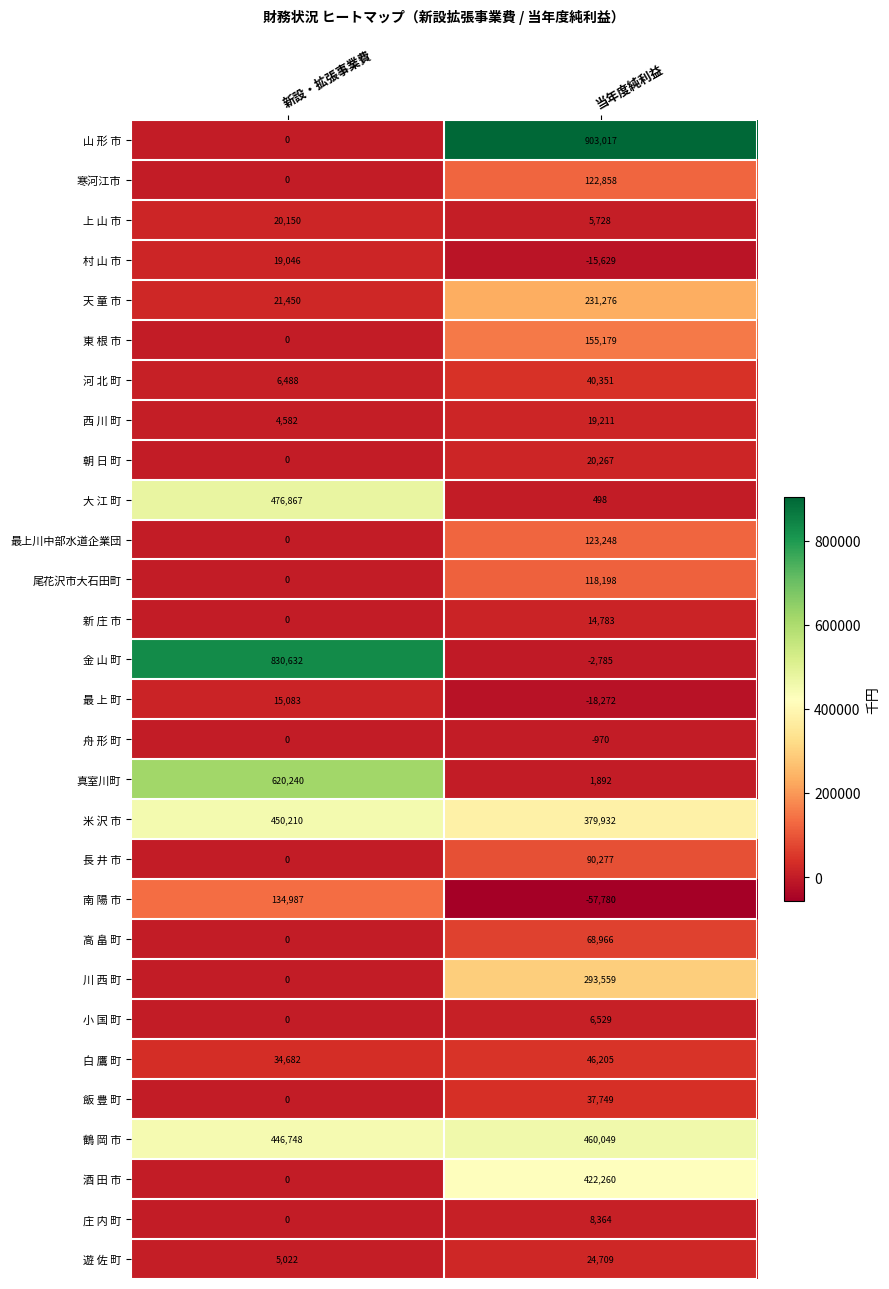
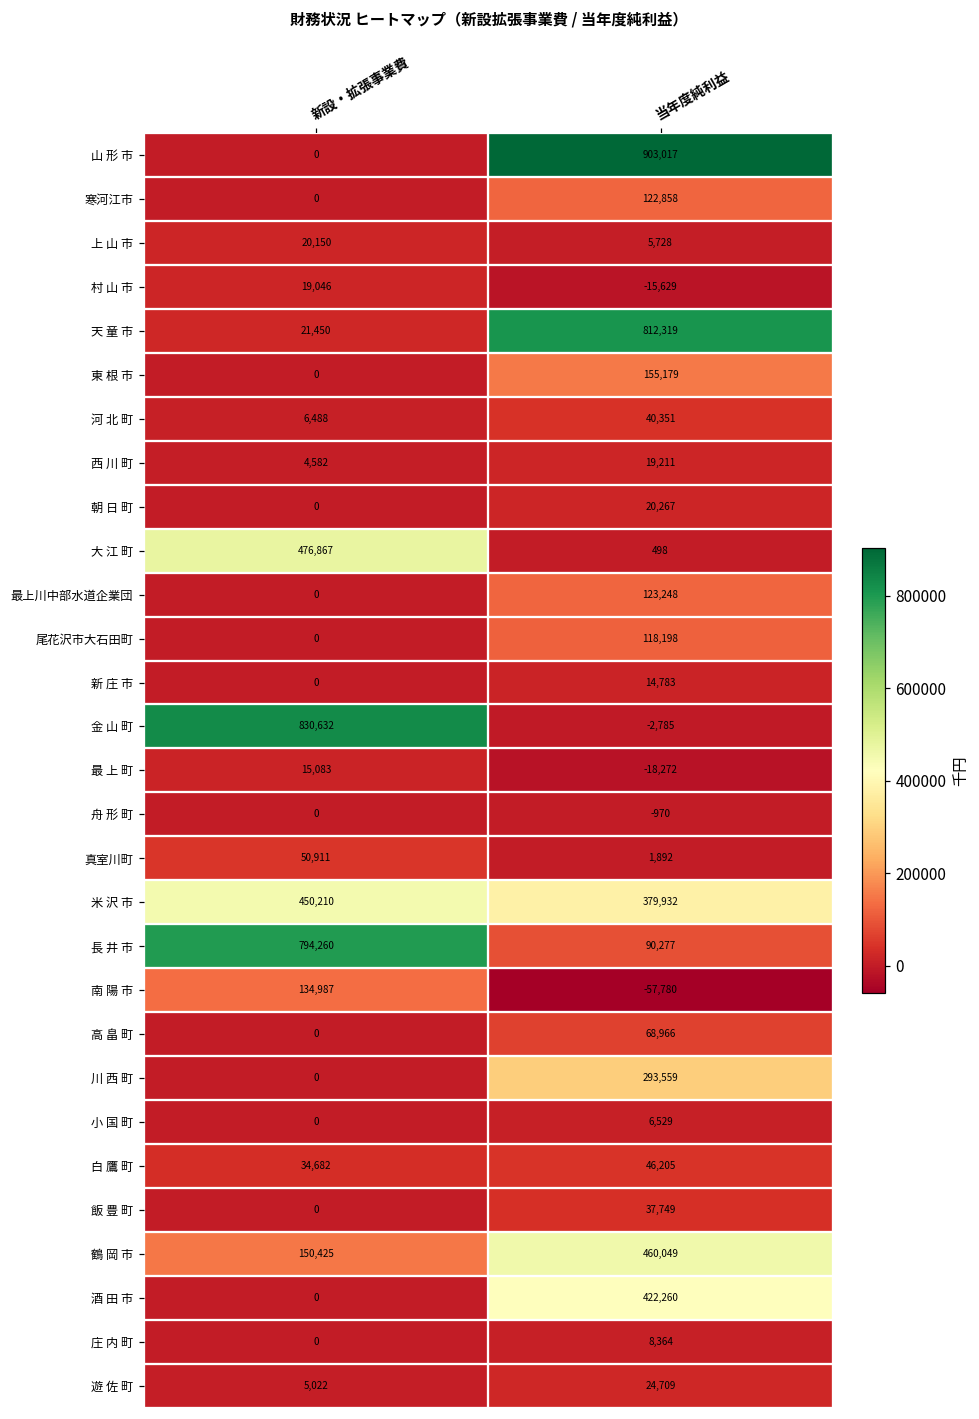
  {
    "山 形 市": {
      "新設・拡張事業費": "0",
      "当年度純利益": "903,017"
    },
    "寒河江市": {
      "新設・拡張事業費": "0",
      "当年度純利益": "122,858"
    },
    "上 山 市": {
      "新設・拡張事業費": "20,150",
      "当年度純利益": "5,728"
    },
    "村 山 市": {
      "新設・拡張事業費": "19,046",
      "当年度純利益": "-15,629"
    },
    "天 童 市": {
      "新設・拡張事業費": "21,450",
-     "当年度純利益": "231,276"
+     "当年度純利益": "812,319"
    },
    "東 根 市": {
      "新設・拡張事業費": "0",
      "当年度純利益": "155,179"
    },
    "河 北 町": {
      "新設・拡張事業費": "6,488",
      "当年度純利益": "40,351"
    },
    "西 川 町": {
      "新設・拡張事業費": "4,582",
      "当年度純利益": "19,211"
    },
    "朝 日 町": {
      "新設・拡張事業費": "0",
      "当年度純利益": "20,267"
    },
    "大 江 町": {
      "新設・拡張事業費": "476,867",
      "当年度純利益": "498"
    },
    "最上川中部水道企業団": {
      "新設・拡張事業費": "0",
      "当年度純利益": "123,248"
    },
    "尾花沢市大石田町": {
      "新設・拡張事業費": "0",
      "当年度純利益": "118,198"
    },
    "新 庄 市": {
      "新設・拡張事業費": "0",
      "当年度純利益": "14,783"
    },
    "金 山 町": {
      "新設・拡張事業費": "830,632",
      "当年度純利益": "-2,785"
    },
    "最 上 町": {
      "新設・拡張事業費": "15,083",
      "当年度純利益": "-18,272"
    },
    "舟 形 町": {
      "新設・拡張事業費": "0",
      "当年度純利益": "-970"
    },
    "真室川町": {
-     "新設・拡張事業費": "620,240",
+     "新設・拡張事業費": "50,911",
      "当年度純利益": "1,892"
    },
    "米 沢 市": {
      "新設・拡張事業費": "450,210",
      "当年度純利益": "379,932"
    },
    "長 井 市": {
-     "新設・拡張事業費": "0",
+     "新設・拡張事業費": "794,260",
      "当年度純利益": "90,277"
    },
    "南 陽 市": {
      "新設・拡張事業費": "134,987",
      "当年度純利益": "-57,780"
    },
    "高 畠 町": {
      "新設・拡張事業費": "0",
      "当年度純利益": "68,966"
    },
    "川 西 町": {
      "新設・拡張事業費": "0",
      "当年度純利益": "293,559"
    },
    "小 国 町": {
      "新設・拡張事業費": "0",
      "当年度純利益": "6,529"
    },
    "白 鷹 町": {
      "新設・拡張事業費": "34,682",
      "当年度純利益": "46,205"
    },
    "飯 豊 町": {
      "新設・拡張事業費": "0",
      "当年度純利益": "37,749"
    },
    "鶴 岡 市": {
-     "新設・拡張事業費": "446,748",
+     "新設・拡張事業費": "150,425",
      "当年度純利益": "460,049"
    },
    "酒 田 市": {
      "新設・拡張事業費": "0",
      "当年度純利益": "422,260"
    },
    "庄 内 町": {
      "新設・拡張事業費": "0",
      "当年度純利益": "8,364"
    },
    "遊 佐 町": {
      "新設・拡張事業費": "5,022",
      "当年度純利益": "24,709"
    }
  }
